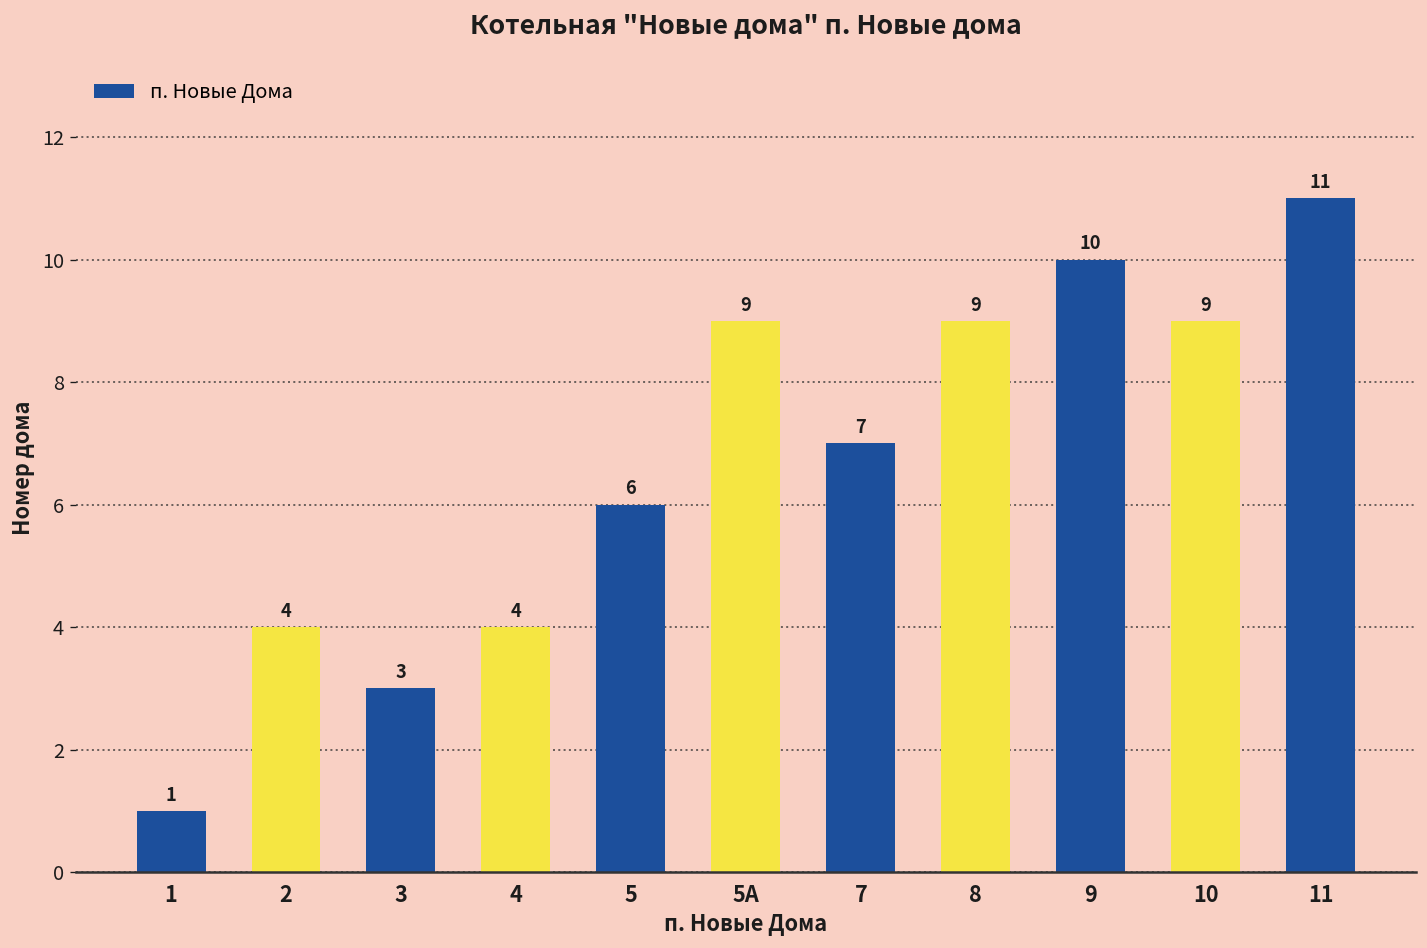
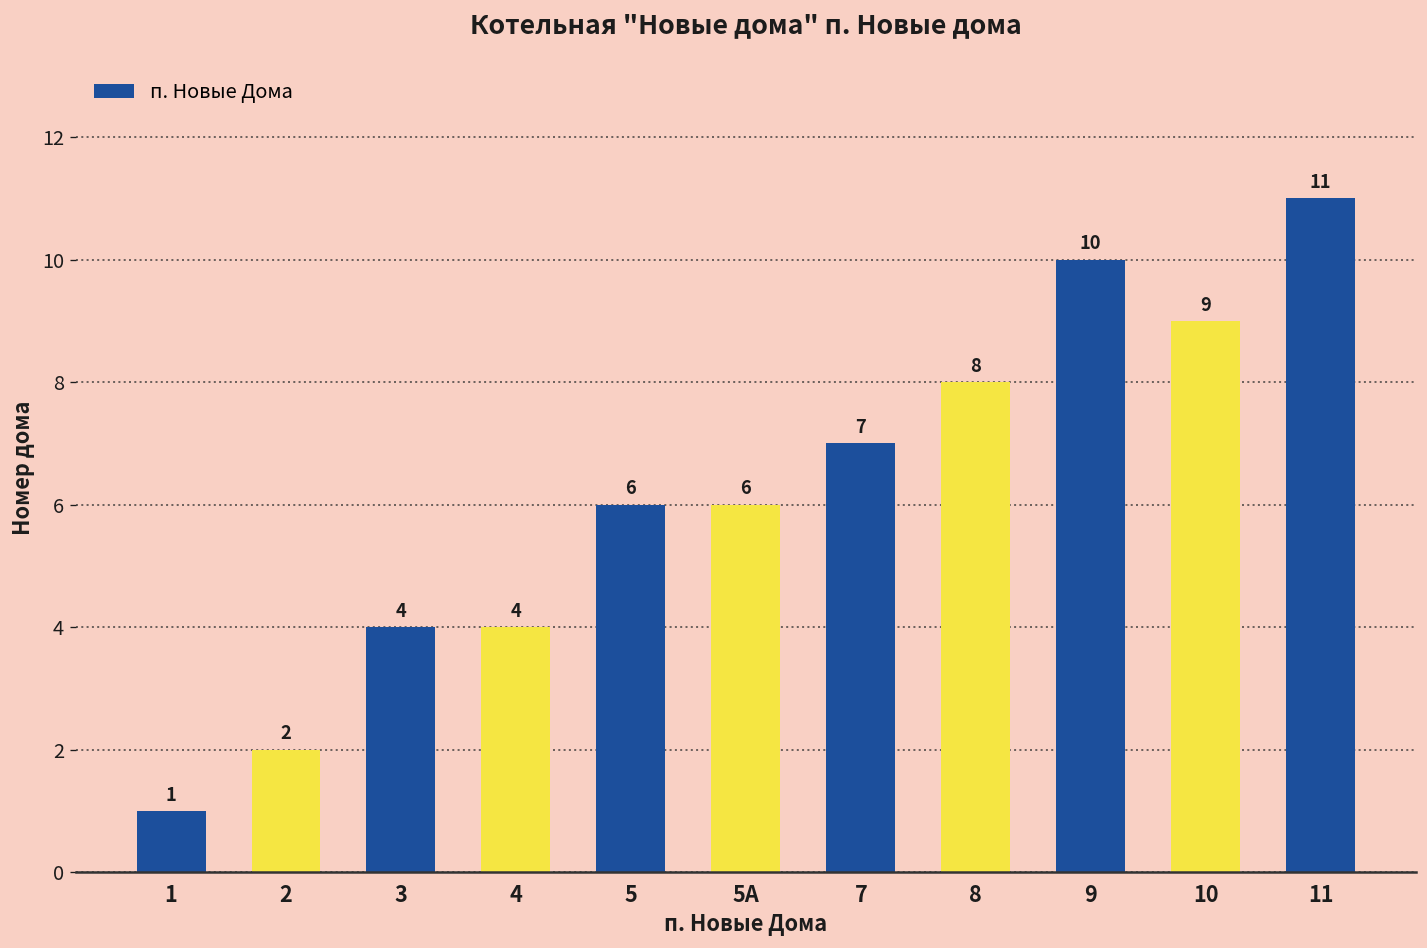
  {
    "1": 1,
-   "2": 4,
-   "3": 3,
+   "2": 2,
+   "3": 4,
    "4": 4,
    "5": 6,
-   "5А": 9,
+   "5А": 6,
    "7": 7,
-   "8": 9,
+   "8": 8,
    "9": 10,
    "10": 9,
    "11": 11
  }
